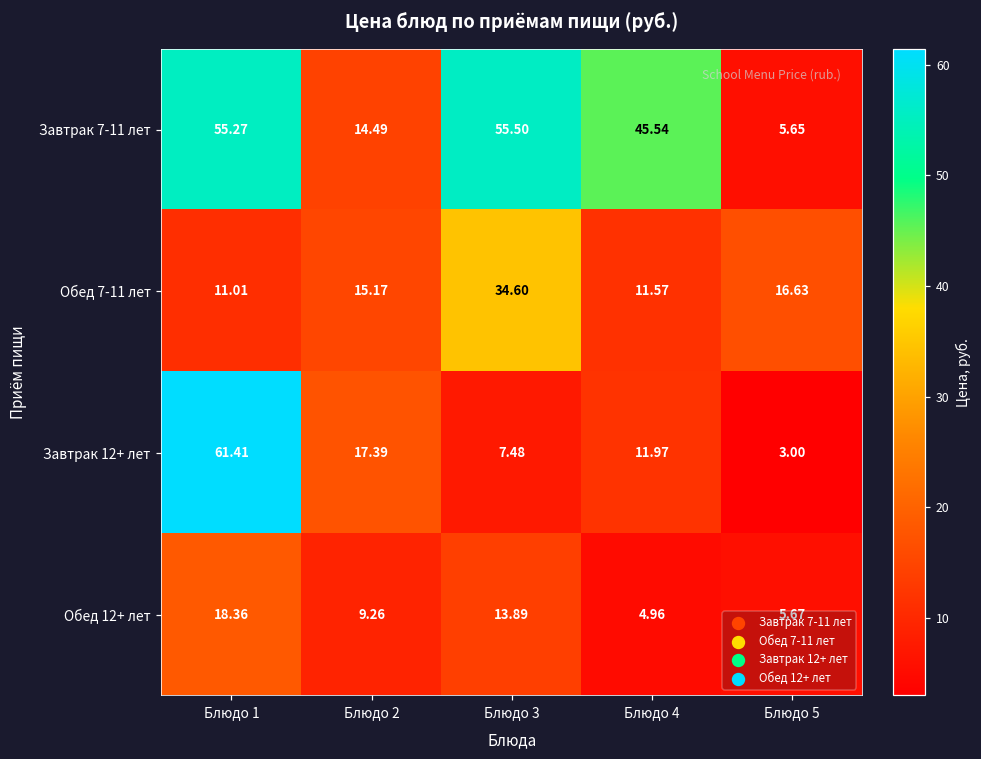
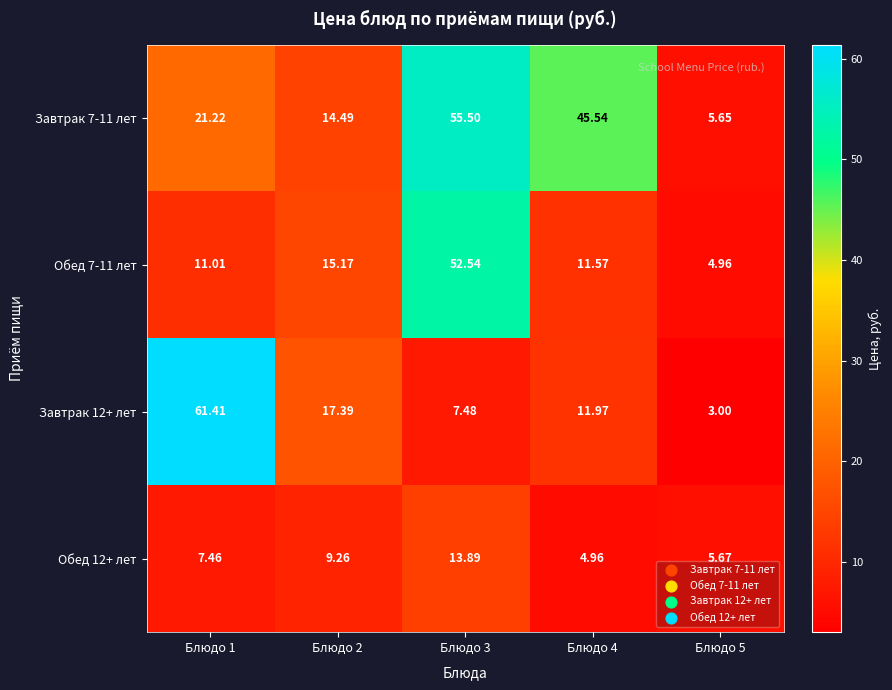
  {
    "Завтрак 7-11 лет": {
-     "Блюдо 1": 55.27,
+     "Блюдо 1": 21.22,
      "Блюдо 2": 14.49,
      "Блюдо 3": 55.50,
      "Блюдо 4": 45.54
    },
    "Обед 7-11 лет": {
      "Блюдо 1": 11.01,
      "Блюдо 2": 15.17,
-     "Блюдо 3": 34.60,
+     "Блюдо 3": 52.54,
      "Блюдо 4": 11.57,
-     "Блюдо 5": 16.63
+     "Блюдо 5": 4.96
    },
    "Завтрак 12+ лет": {
      "Блюдо 1": 61.41,
      "Блюдо 2": 17.39,
      "Блюдо 3": 7.48,
      "Блюдо 4": 11.97,
      "Блюдо 5": 3.00
    },
    "Обед 12+ лет": {
-     "Блюдо 1": 18.36,
+     "Блюдо 1": 7.46,
      "Блюдо 2": 9.26,
      "Блюдо 3": 13.89,
      "Блюдо 4": 4.96
    }
  }
